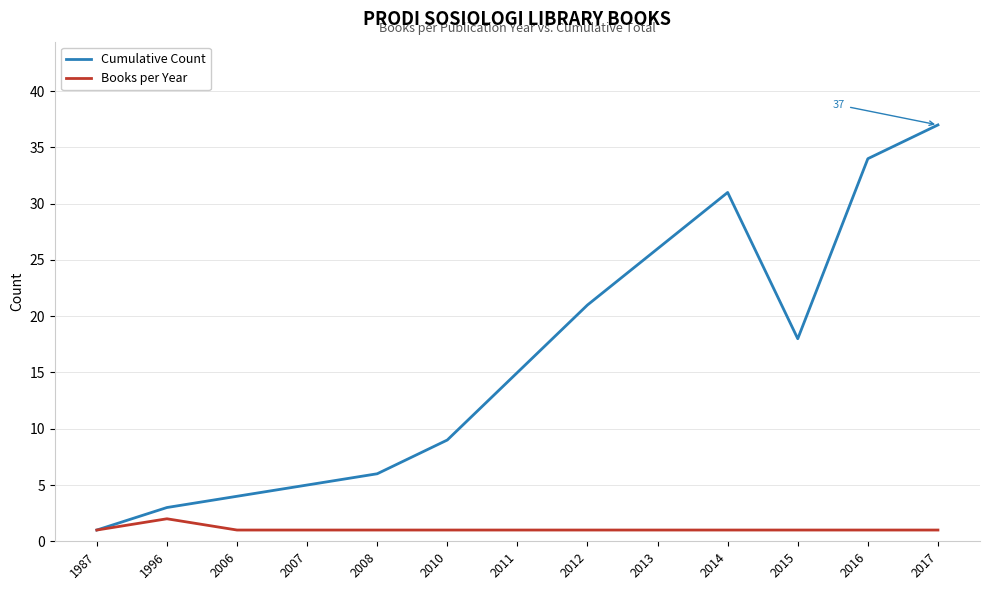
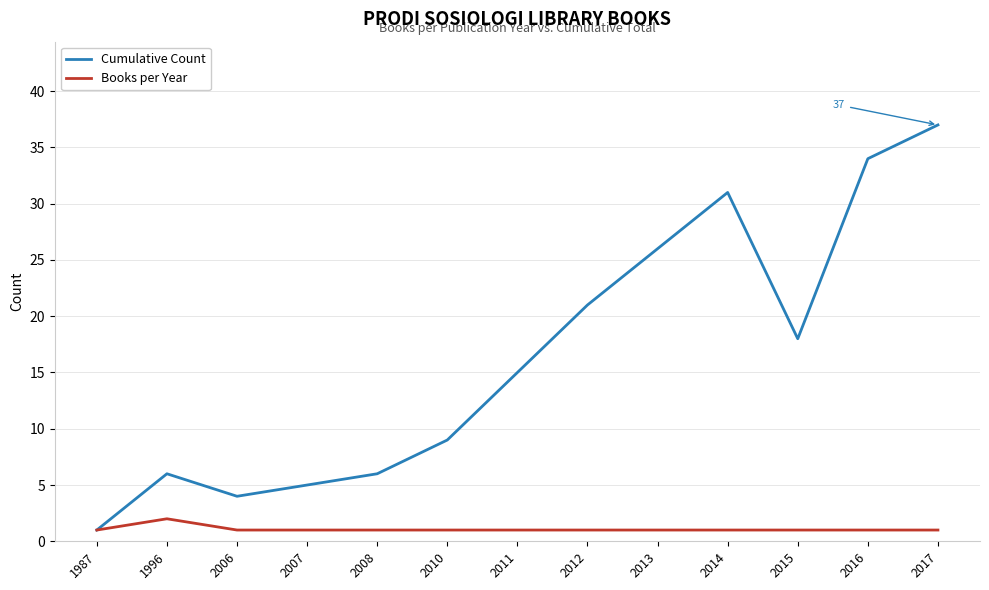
  {
    "Cumulative Count": {
-     "1996": 3,
+     "1996": 6,
      "2006": 4,
      "2007": 5,
      "2008": 6,
      "2010": 9,
      "2011": 15,
      "2012": 21,
      "2013": 26,
      "2014": 31,
      "2015": 18,
      "2016": 34
    },
    "Books per Year": {
      "1996": 2,
      "2006": 1,
      "2007": 1,
      "2008": 1,
      "2010": 1,
      "2011": 1,
      "2012": 1,
      "2013": 1,
      "2014": 1,
      "2015": 1,
      "2016": 1,
      "2017": 1
    }
  }
